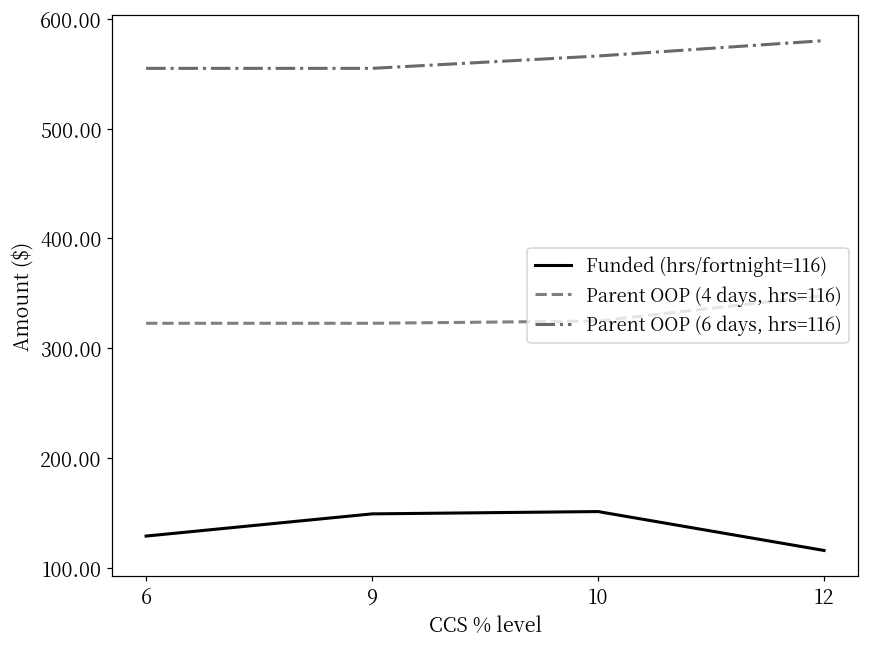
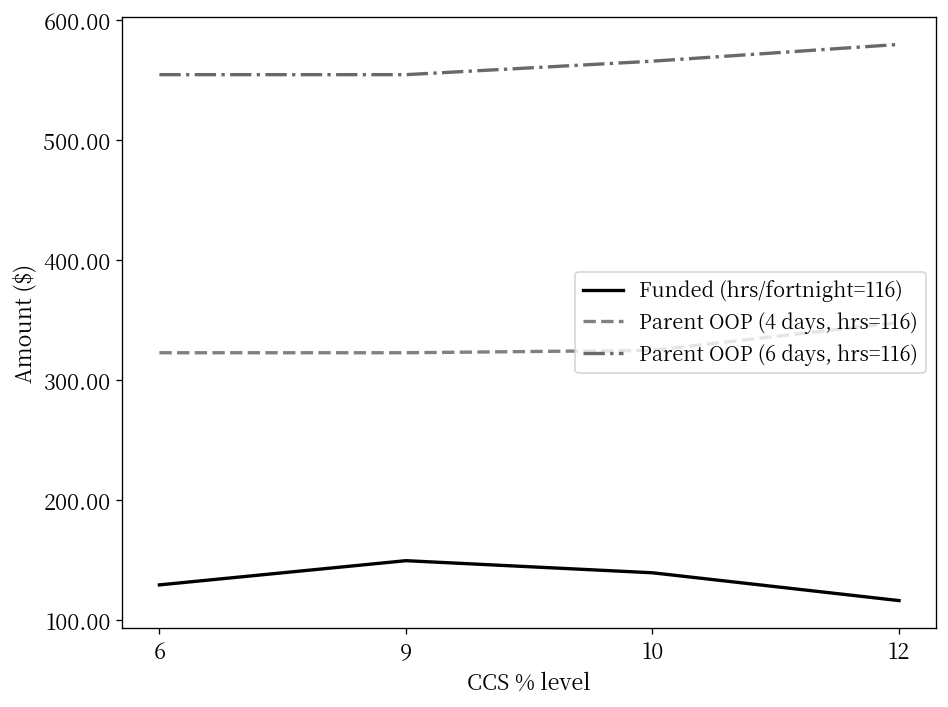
  {
    "Funded (hrs/fortnight=116)": {
      "6": 130,
      "9": 150,
-     "10": 150,
+     "10": 140,
      "12": 120
    }
  }
